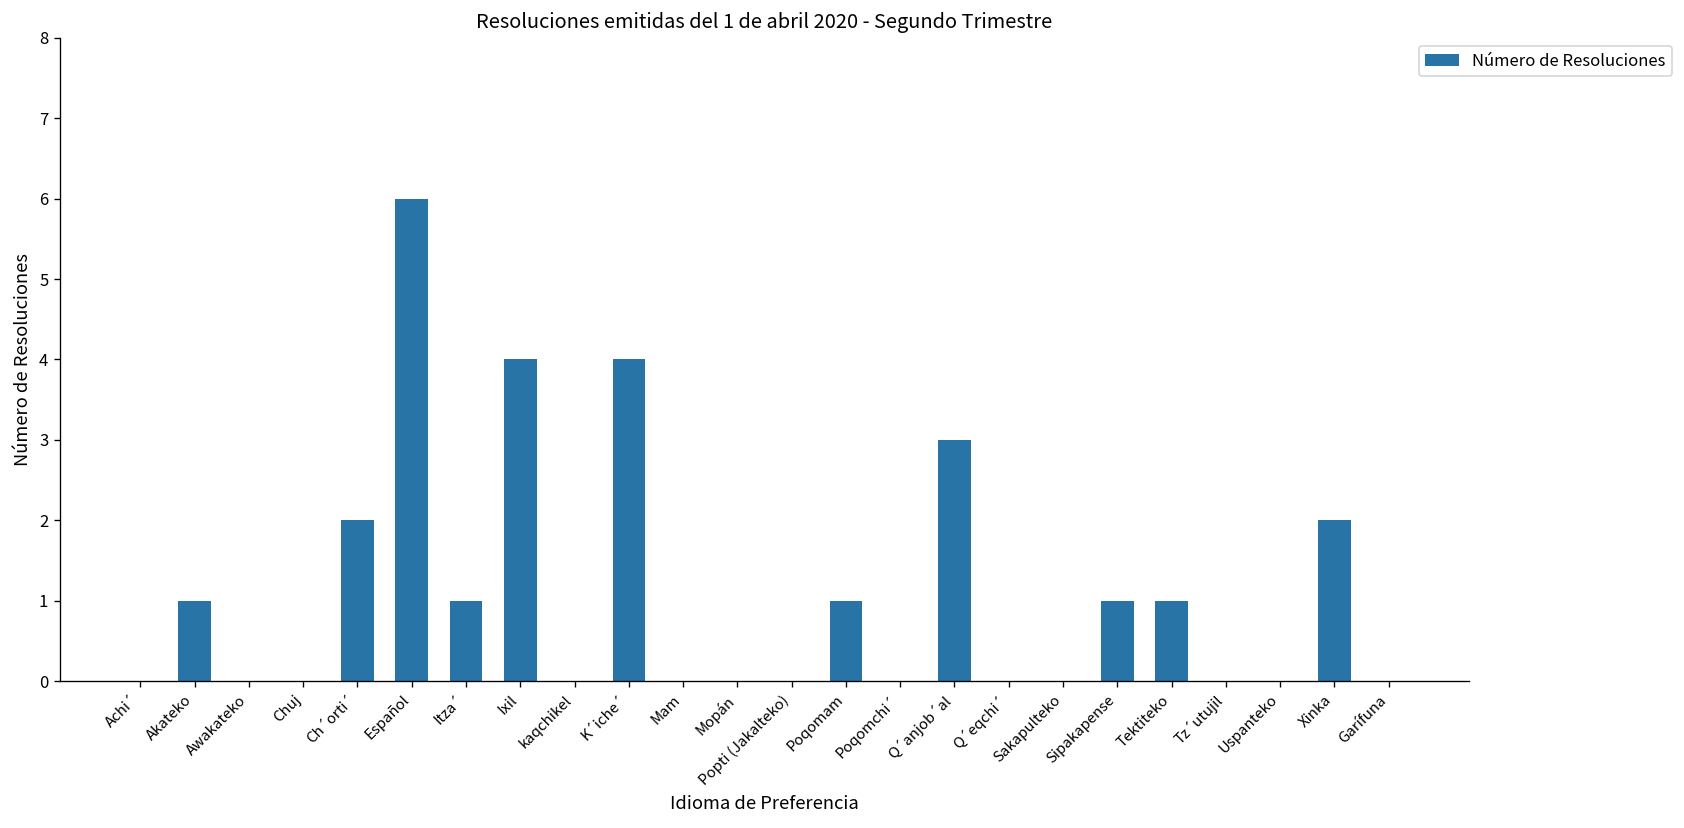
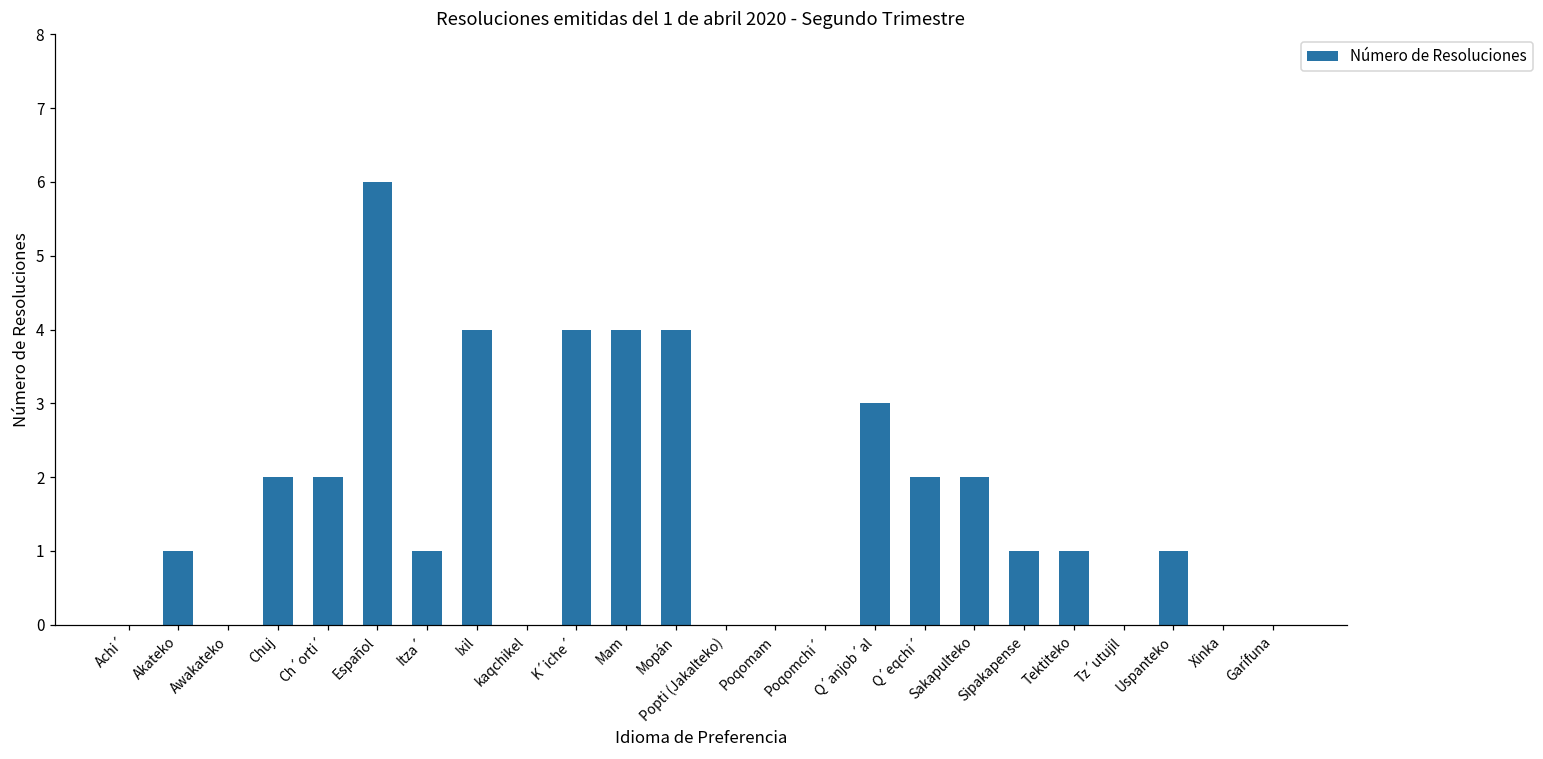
  {
    "Achi´": 0,
    "Akateko": 1,
    "Awakateko": 0,
-   "Chuj": 0,
+   "Chuj": 2,
    "Ch´orti´": 2,
    "Español": 6,
    "Itza´": 1,
    "Ixil": 4,
    "kaqchikel": 0,
    "K´iche´": 4,
-   "Mam": 0,
-   "Mopán": 0,
+   "Mam": 4,
+   "Mopán": 4,
    "Popti (Jakalteko)": 0,
-   "Poqomam": 1,
+   "Poqomam": 0,
    "Poqomchi´": 0,
    "Q´anjob´al": 3,
-   "Q´eqchi´": 0,
-   "Sakapulteko": 0,
+   "Q´eqchi´": 2,
+   "Sakapulteko": 2,
    "Sipakapense": 1,
    "Tektiteko": 1,
    "Tz´utujil": 0,
-   "Uspanteko": 0,
-   "Xinka": 2,
+   "Uspanteko": 1,
+   "Xinka": 0,
    "Garífuna": 0
  }
